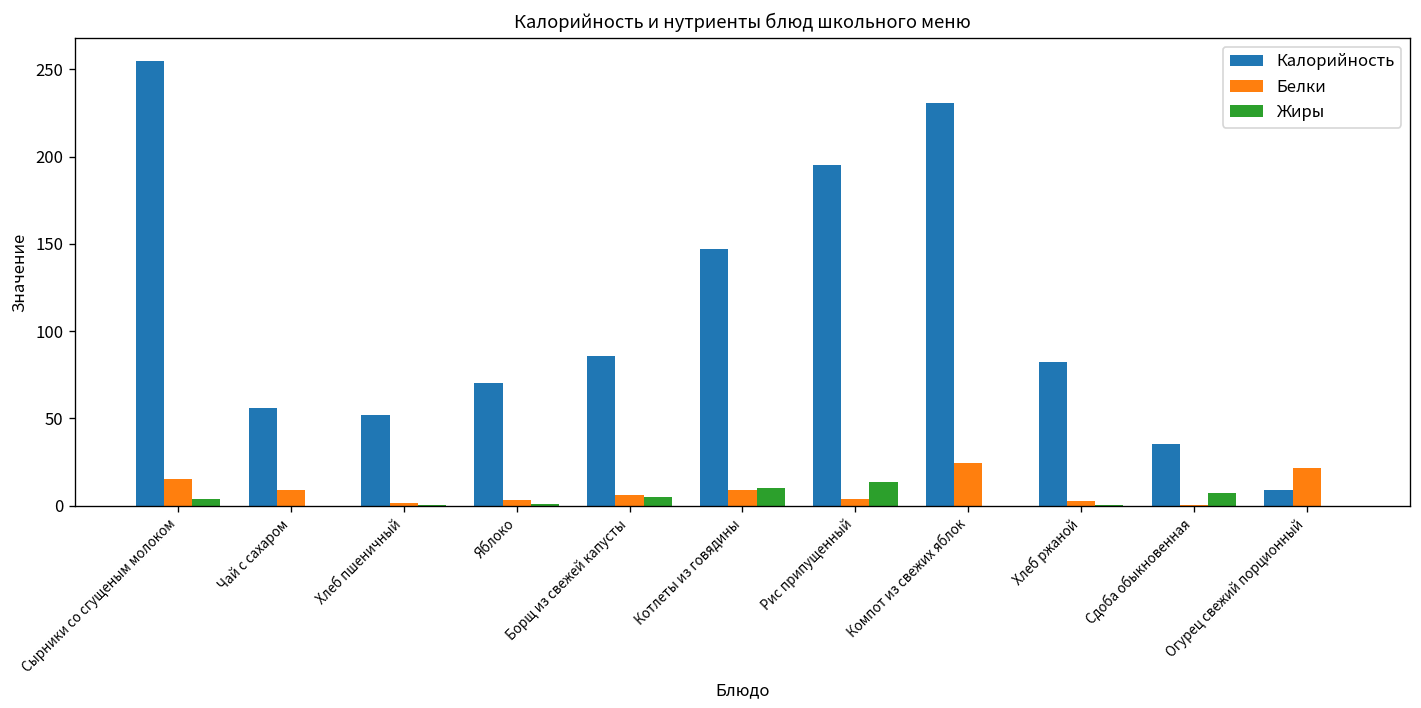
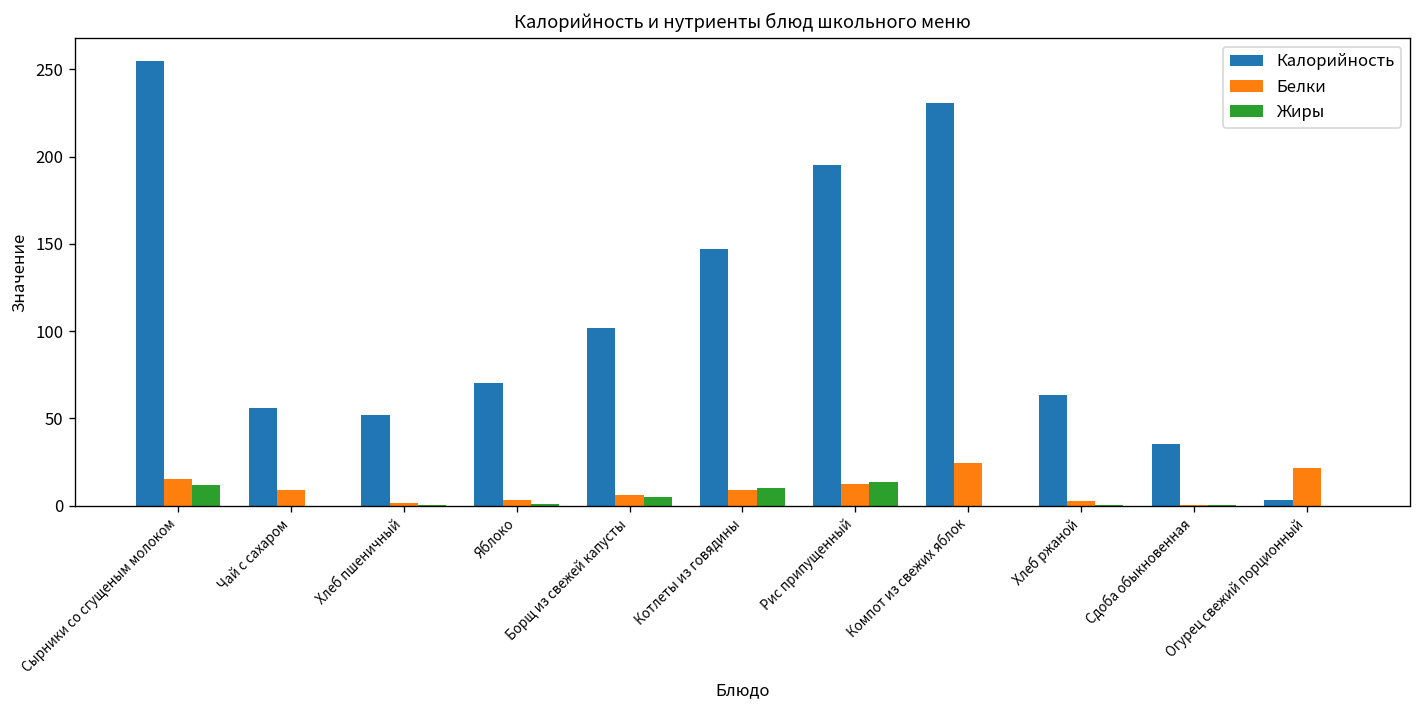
  {
    "Калорийность": {
      "Сырники со сгущеным молоком": 255,
      "Чай с сахаром": 56,
      "Хлеб пшеничный": 52,
      "Яблоко": 70,
-     "Борщ из свежей капусты": 86,
+     "Борщ из свежей капусты": 102,
      "Котлеты из говядины": 147,
      "Рис припущенный": 195,
      "Компот из свежих яблок": 231,
-     "Хлеб ржаной": 82,
+     "Хлеб ржаной": 63,
      "Сдоба обыкновенная": 35,
-     "Огурец свежий порционный": 9
+     "Огурец свежий порционный": 3
    },
    "Белки": {
      "Сырники со сгущеным молоком": 15,
      "Чай с сахаром": 9,
      "Яблоко": 3,
      "Борщ из свежей капусты": 6,
      "Котлеты из говядины": 9,
-     "Рис припущенный": 4,
+     "Рис припущенный": 12,
      "Компот из свежих яблок": 24,
      "Хлеб ржаной": 2,
      "Огурец свежий порционный": 21
    },
    "Жиры": {
-     "Сырники со сгущеным молоком": 4,
+     "Сырники со сгущеным молоком": 12,
      "Чай с сахаром": 0,
      "Борщ из свежей капусты": 5,
      "Котлеты из говядины": 10,
      "Рис припущенный": 13,
      "Компот из свежих яблок": 0,
-     "Сдоба обыкновенная": 7,
+     "Сдоба обыкновенная": 0,
      "Огурец свежий порционный": 0
    }
  }
